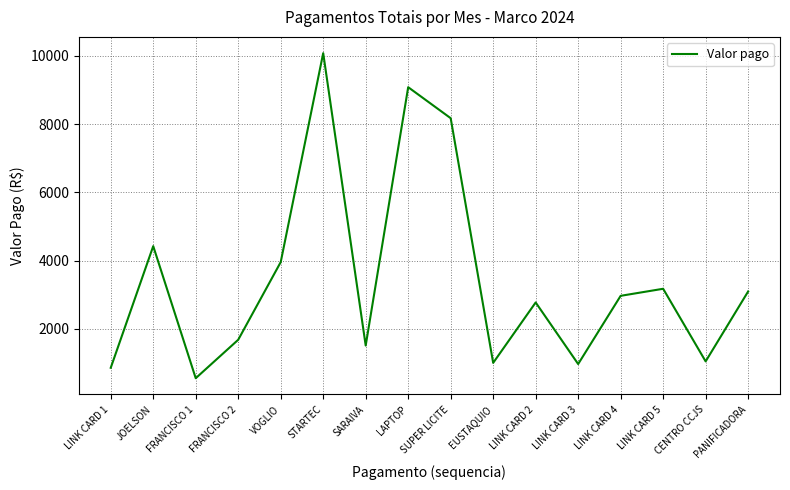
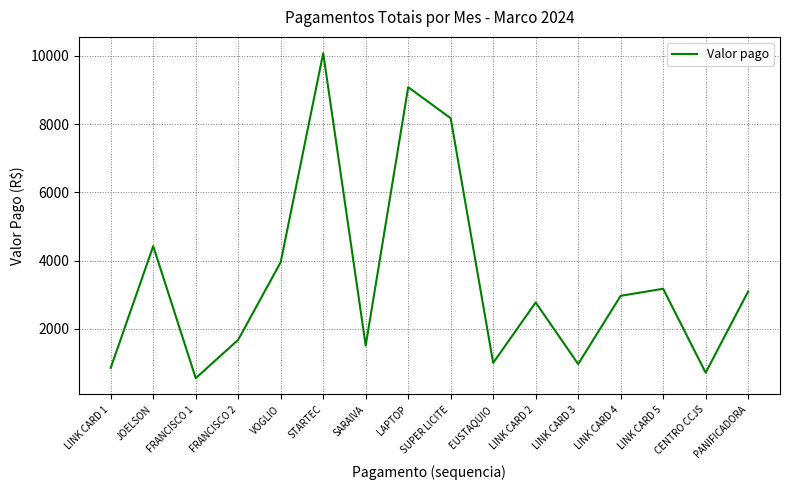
  {
    "LINK CARD 1": 900,
    "JOELSON": 4400,
    "FRANCISCO 1": 600,
    "FRANCISCO 2": 1700,
    "VOGLIO": 4000,
    "STARTEC": 10100,
    "SARAIVA": 1500,
    "LAPTOP": 9100,
    "SUPER LICITE": 8200,
    "EUSTAQUIO": 1000,
    "LINK CARD 2": 2800,
    "LINK CARD 3": 1000,
    "LINK CARD 4": 3000,
    "LINK CARD 5": 3200,
-   "CENTRO CCJS": 1000,
+   "CENTRO CCJS": 700,
    "PANIFICADORA": 3100
  }
